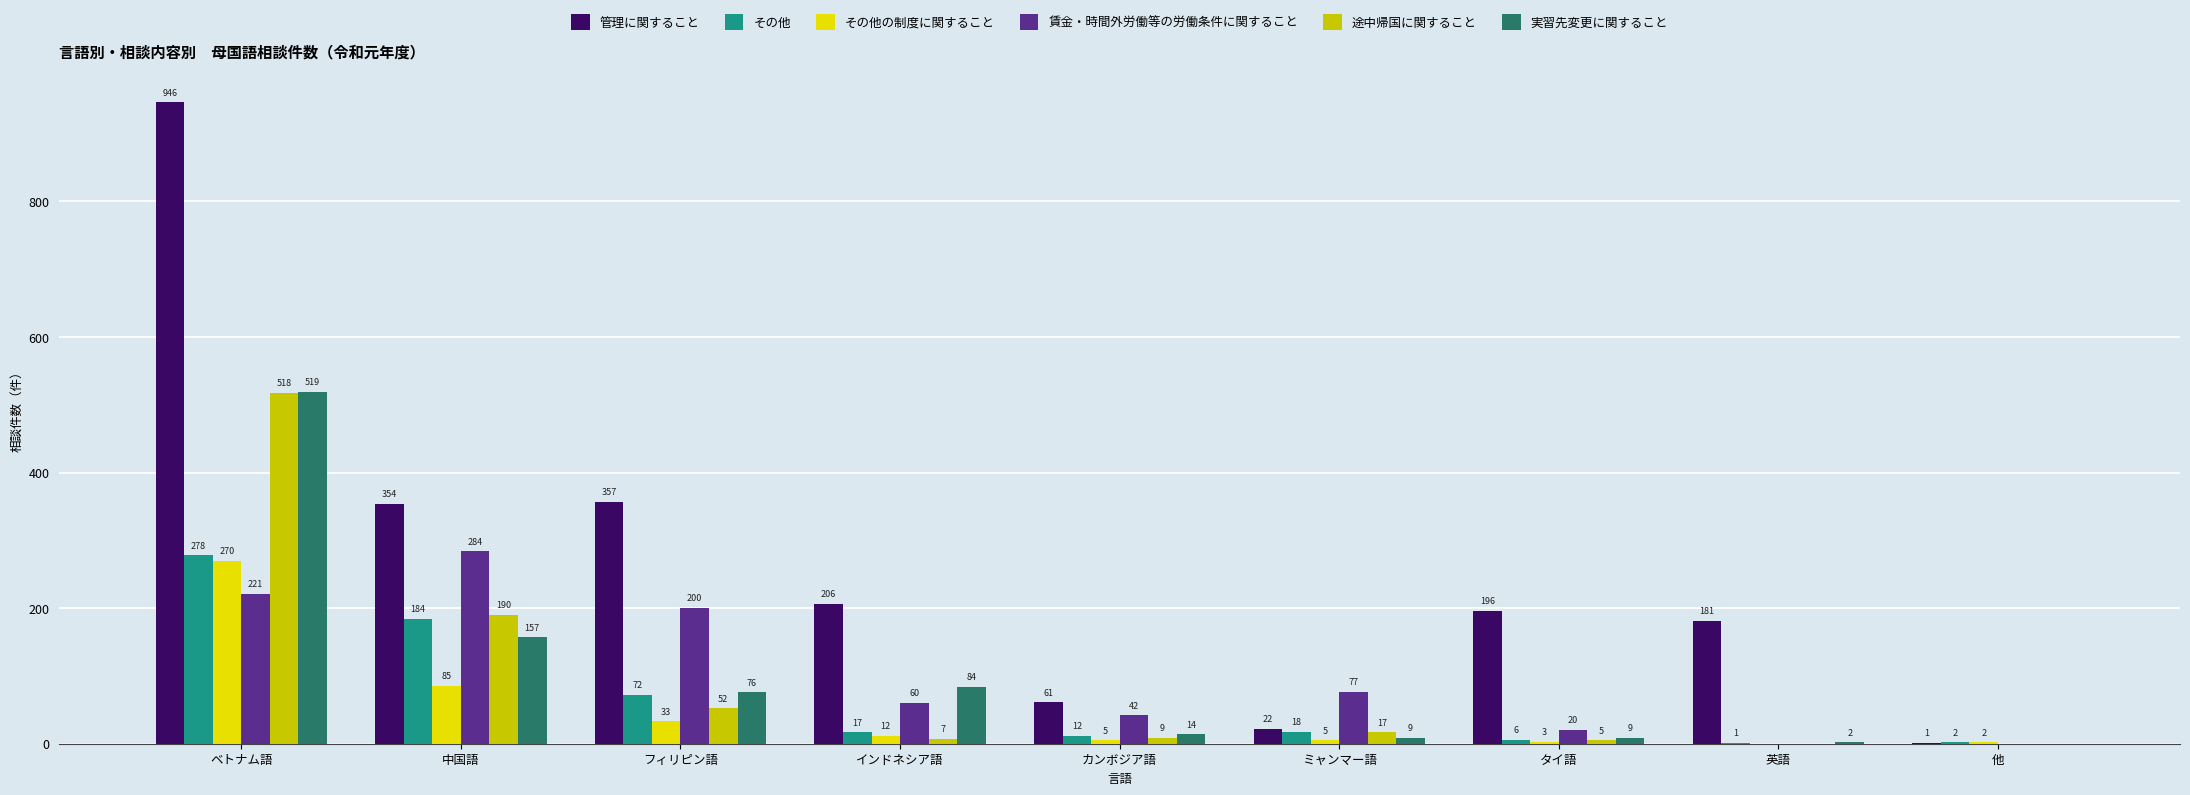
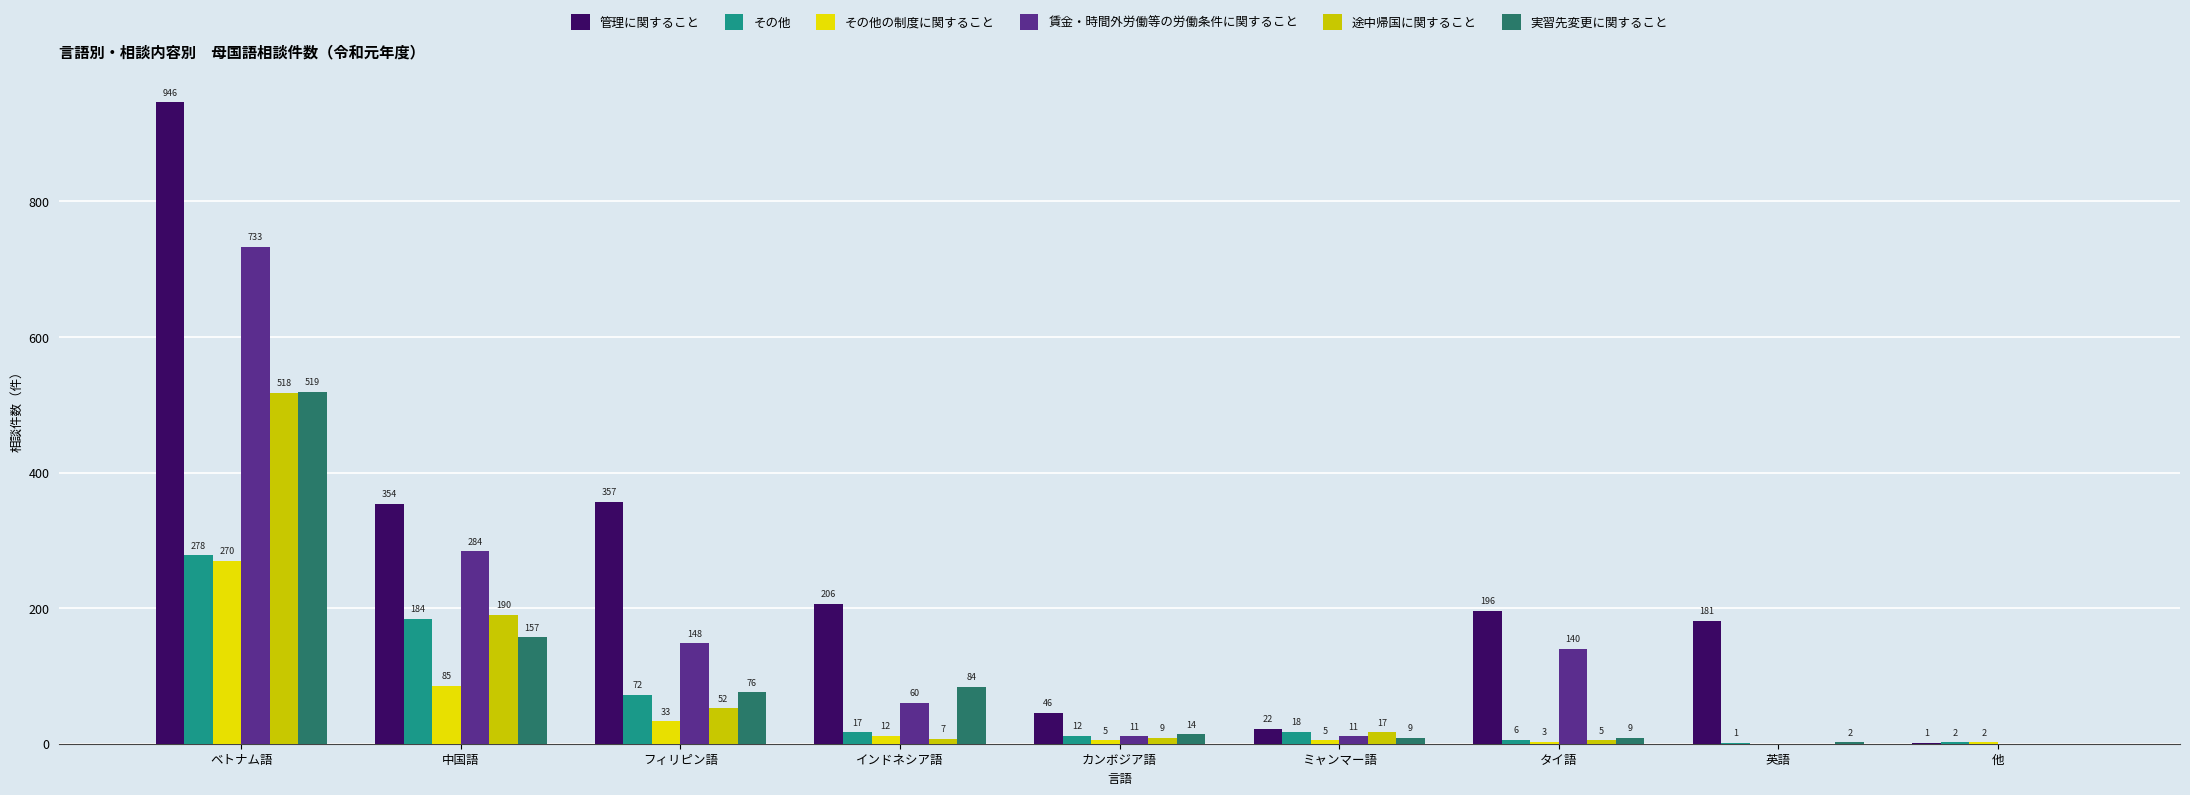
  {
    "管理に関すること": {
      "ベトナム語": 946,
      "中国語": 354,
      "フィリピン語": 357,
      "インドネシア語": 206,
-     "カンボジア語": 61,
+     "カンボジア語": 46,
      "ミャンマー語": 22,
      "タイ語": 196,
      "英語": 181,
      "他": 1
    },
    "賃金・時間外労働等の労働条件に関すること": {
-     "ベトナム語": 221,
+     "ベトナム語": 733,
      "中国語": 284,
-     "フィリピン語": 200,
+     "フィリピン語": 148,
      "インドネシア語": 60,
-     "カンボジア語": 42,
-     "ミャンマー語": 77,
-     "タイ語": 20
+     "カンボジア語": 11,
+     "ミャンマー語": 11,
+     "タイ語": 140
    }
  }
